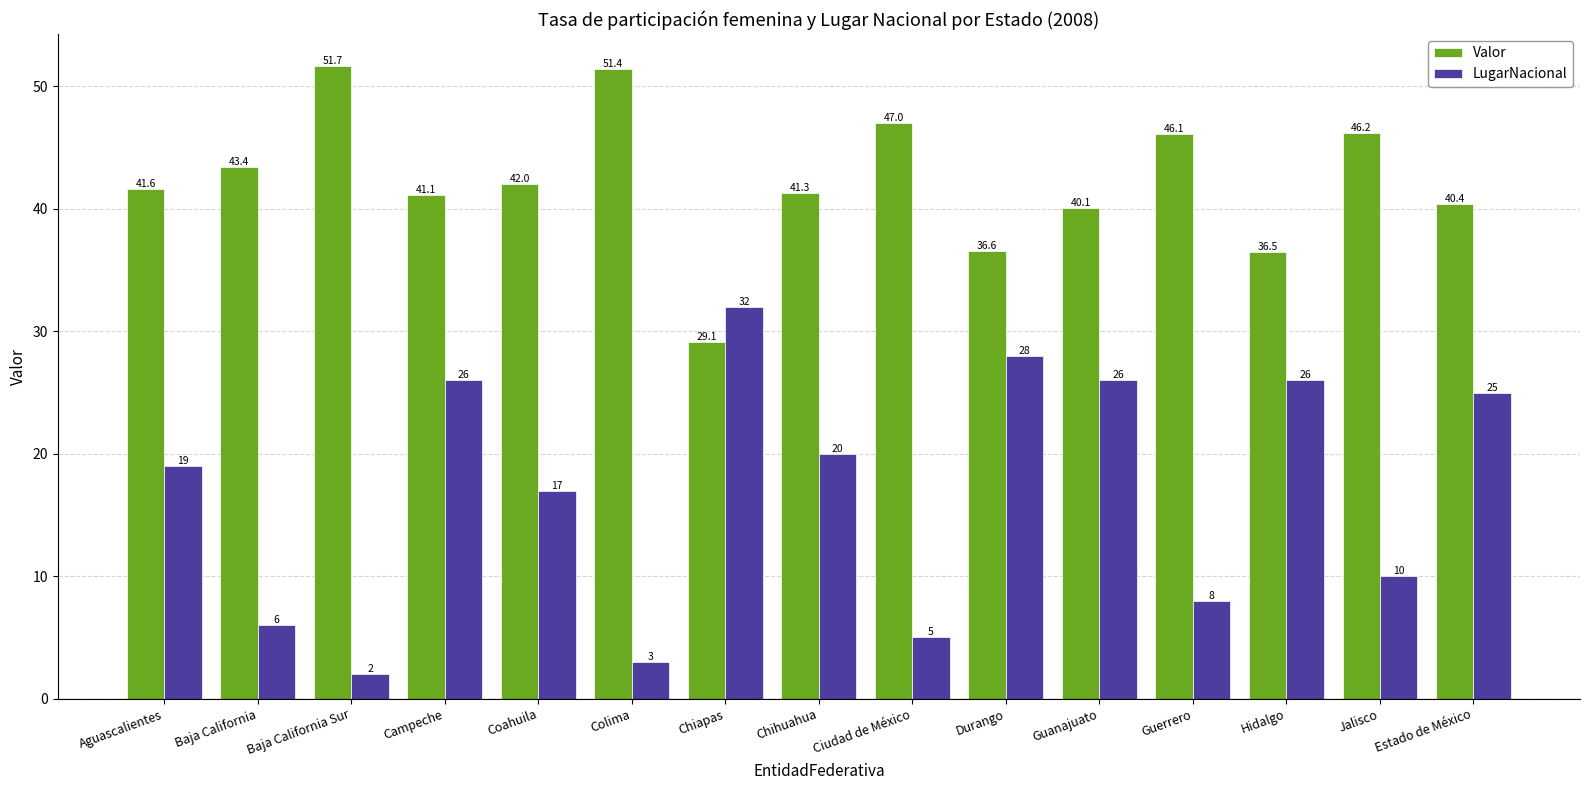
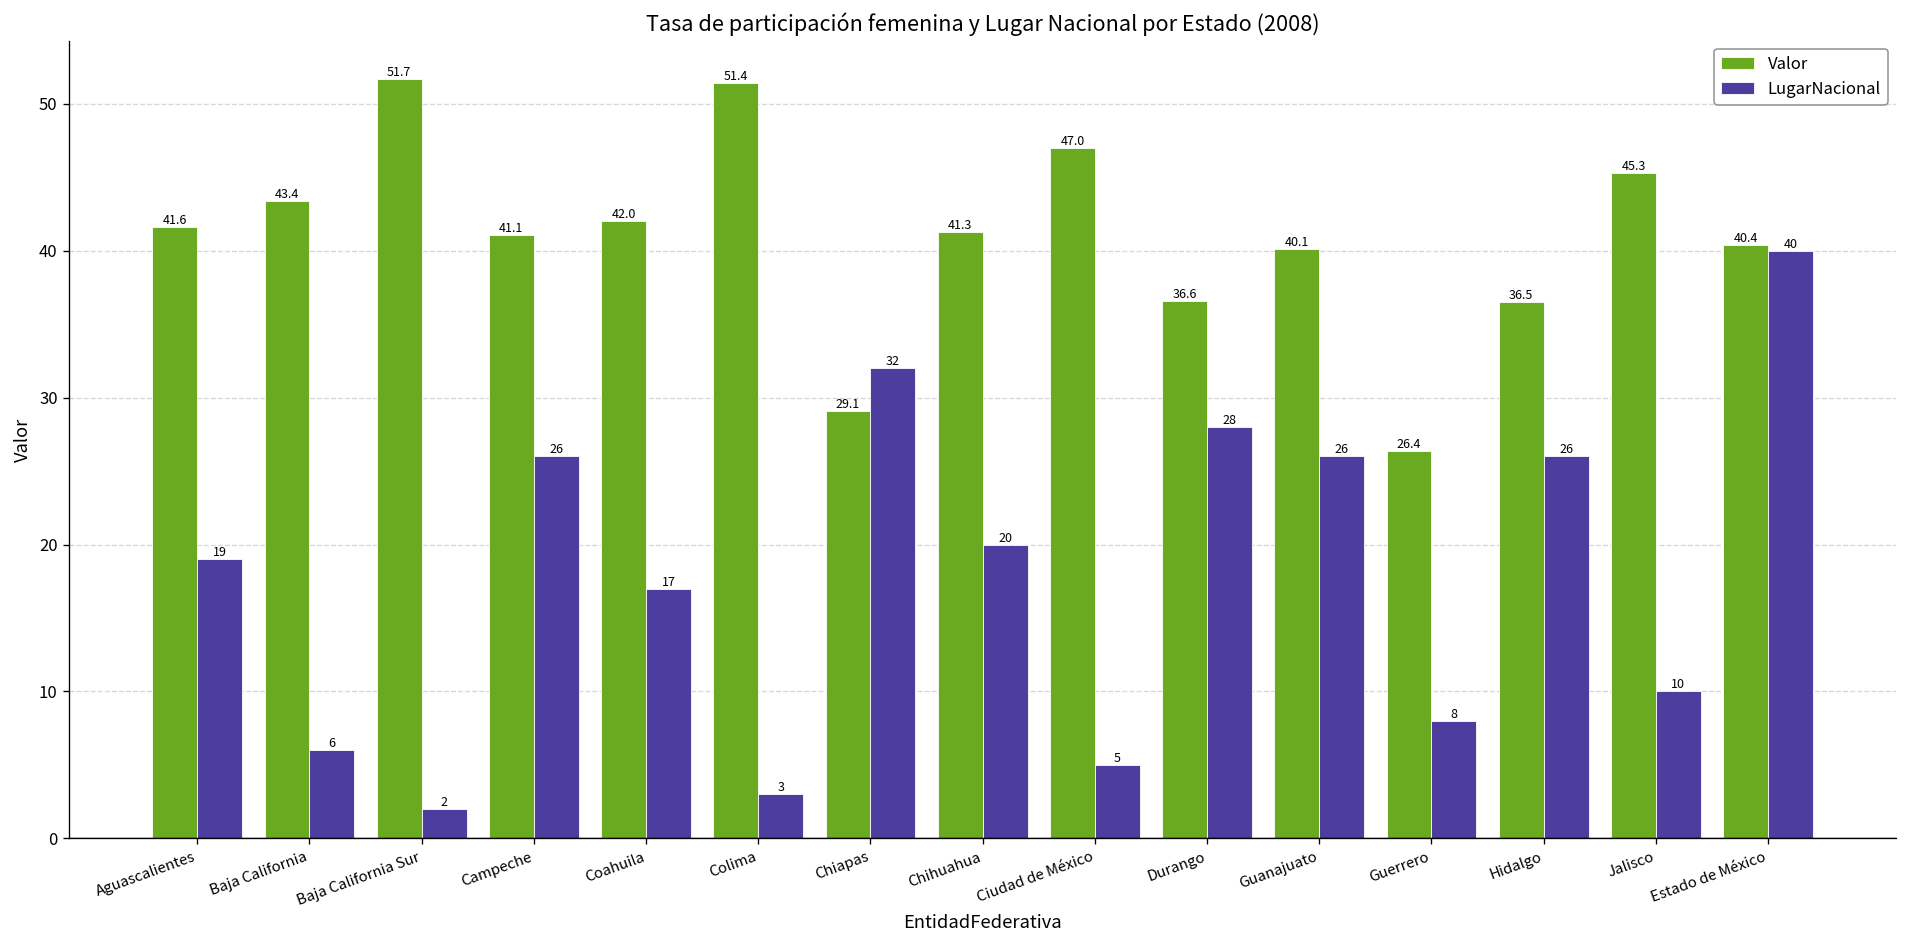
  {
    "Valor": {
      "Aguascalientes": 41.6,
      "Baja California": 43.4,
      "Baja California Sur": 51.7,
      "Campeche": 41.1,
      "Coahuila": 42.0,
      "Colima": 51.4,
      "Chiapas": 29.1,
      "Chihuahua": 41.3,
      "Ciudad de México": 47.0,
      "Durango": 36.6,
      "Guanajuato": 40.1,
-     "Guerrero": 46.1,
+     "Guerrero": 26.4,
      "Hidalgo": 36.5,
-     "Jalisco": 46.2,
+     "Jalisco": 45.3,
      "Estado de México": 40.4
    },
    "LugarNacional": {
      "Aguascalientes": 19,
      "Baja California": 6,
      "Baja California Sur": 2,
      "Campeche": 26,
      "Coahuila": 17,
      "Colima": 3,
      "Chiapas": 32,
      "Chihuahua": 20,
      "Ciudad de México": 5,
      "Durango": 28,
      "Guanajuato": 26,
      "Guerrero": 8,
      "Hidalgo": 26,
      "Jalisco": 10,
-     "Estado de México": 25
+     "Estado de México": 40
    }
  }
